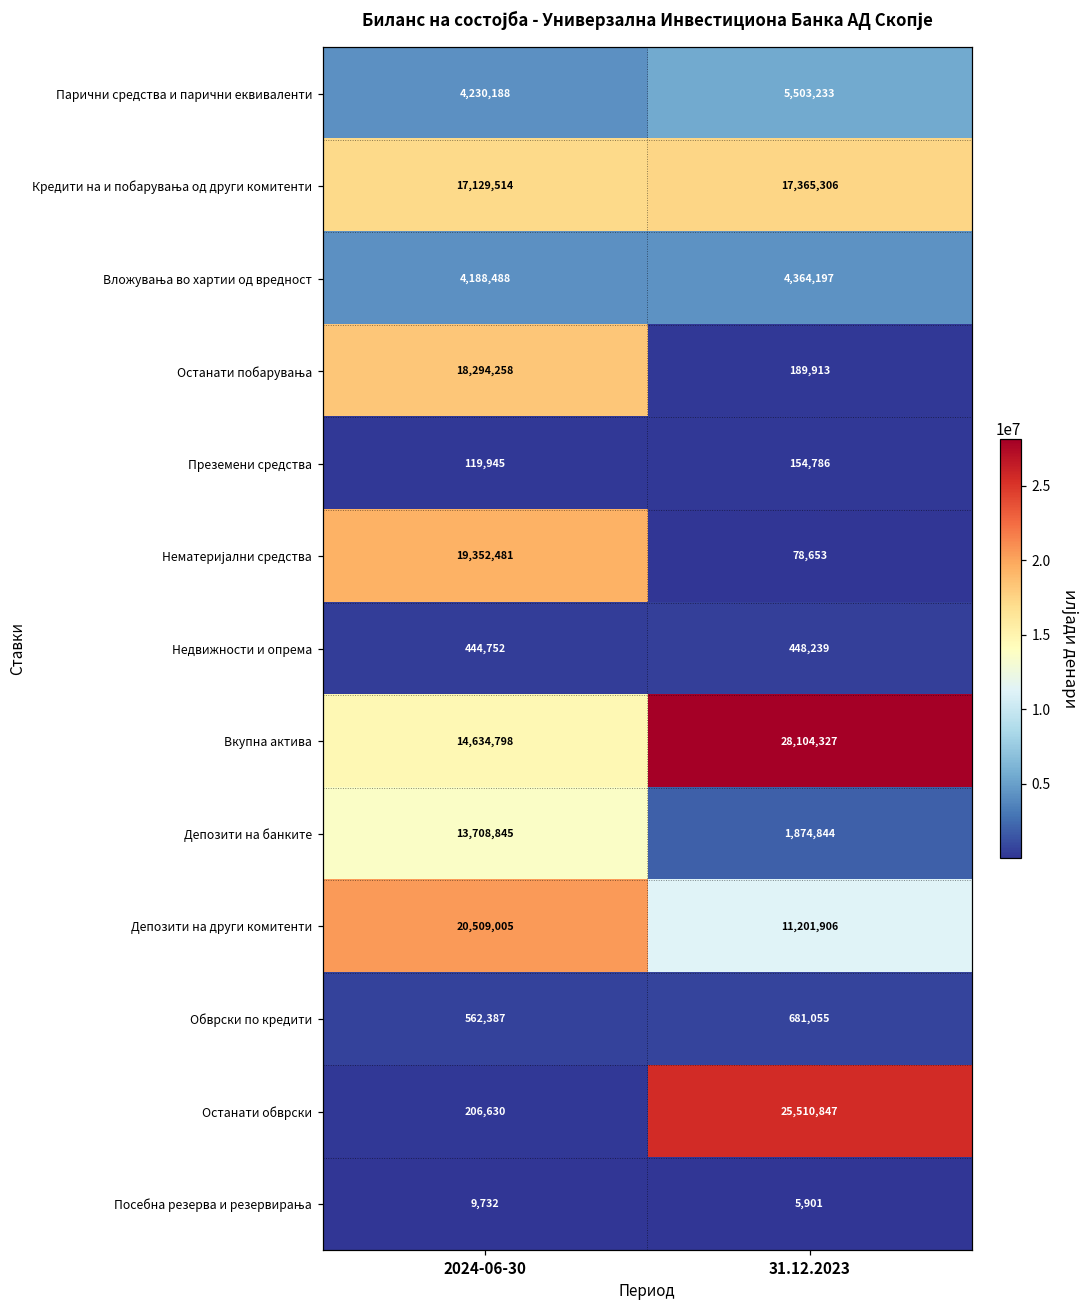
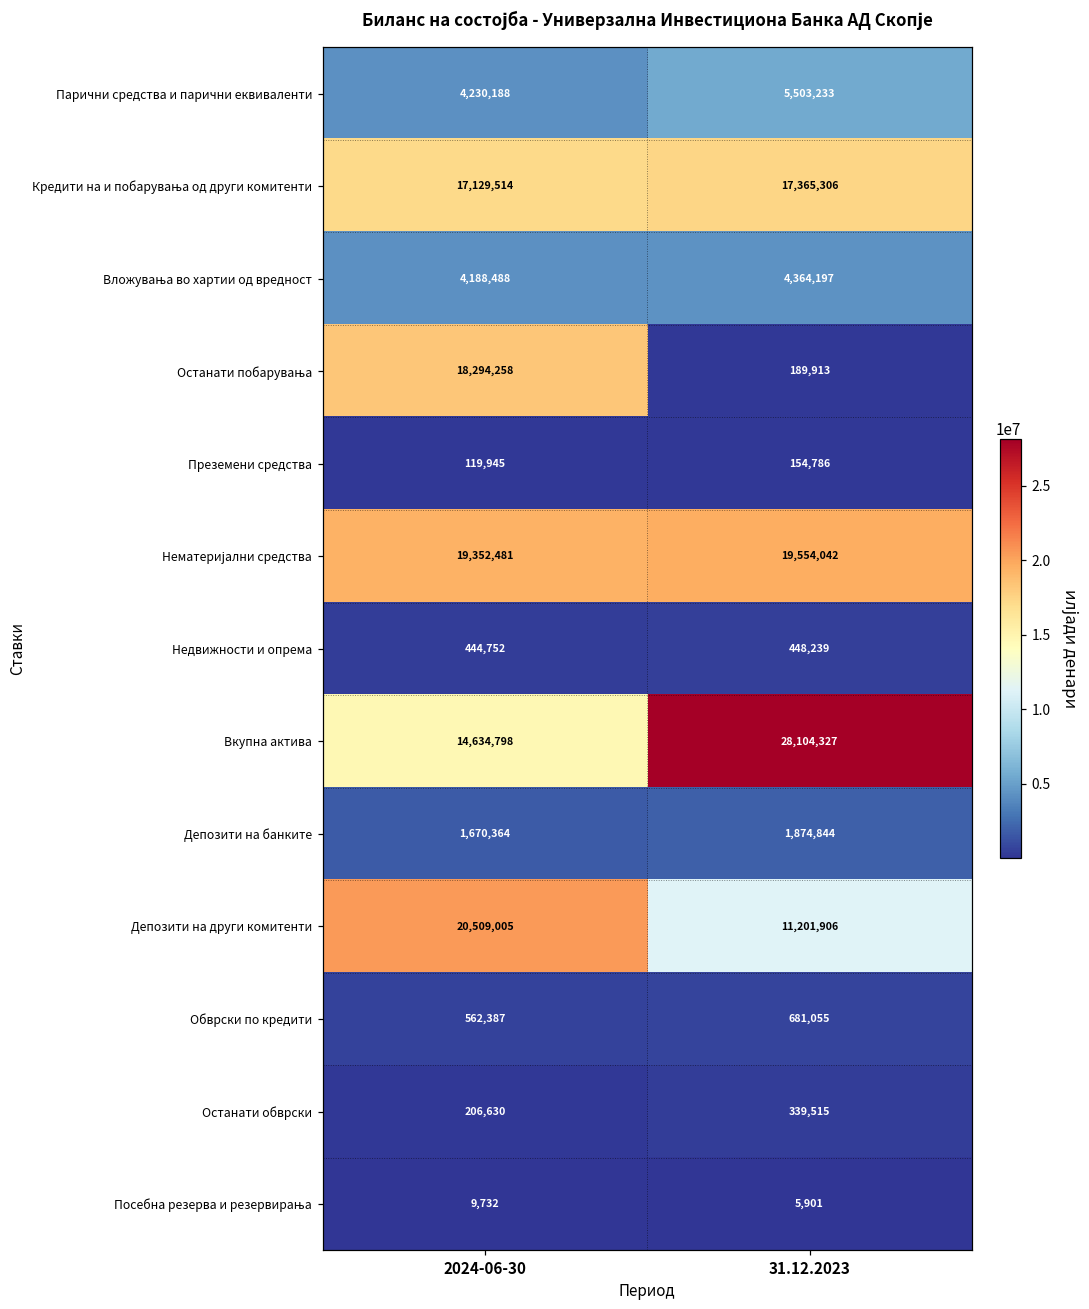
  {
    "Парични средства и парични еквиваленти": {
      "2024-06-30": "4,230,188",
      "31.12.2023": "5,503,233"
    },
    "Кредити на и побарувања од други комитенти": {
      "2024-06-30": "17,129,514",
      "31.12.2023": "17,365,306"
    },
    "Вложувања во хартии од вредност": {
      "2024-06-30": "4,188,488",
      "31.12.2023": "4,364,197"
    },
    "Останати побарувања": {
      "2024-06-30": "18,294,258",
      "31.12.2023": "189,913"
    },
    "Преземени средства": {
      "2024-06-30": "119,945",
      "31.12.2023": "154,786"
    },
    "Нематеријални средства": {
      "2024-06-30": "19,352,481",
-     "31.12.2023": "78,653"
+     "31.12.2023": "19,554,042"
    },
    "Недвижности и опрема": {
      "2024-06-30": "444,752",
      "31.12.2023": "448,239"
    },
    "Вкупна актива": {
      "2024-06-30": "14,634,798",
      "31.12.2023": "28,104,327"
    },
    "Депозити на банките": {
-     "2024-06-30": "13,708,845",
+     "2024-06-30": "1,670,364",
      "31.12.2023": "1,874,844"
    },
    "Депозити на други комитенти": {
      "2024-06-30": "20,509,005",
      "31.12.2023": "11,201,906"
    },
    "Обврски по кредити": {
      "2024-06-30": "562,387",
      "31.12.2023": "681,055"
    },
    "Останати обврски": {
      "2024-06-30": "206,630",
-     "31.12.2023": "25,510,847"
+     "31.12.2023": "339,515"
    },
    "Посебна резерва и резервирања": {
      "2024-06-30": "9,732",
      "31.12.2023": "5,901"
    }
  }
